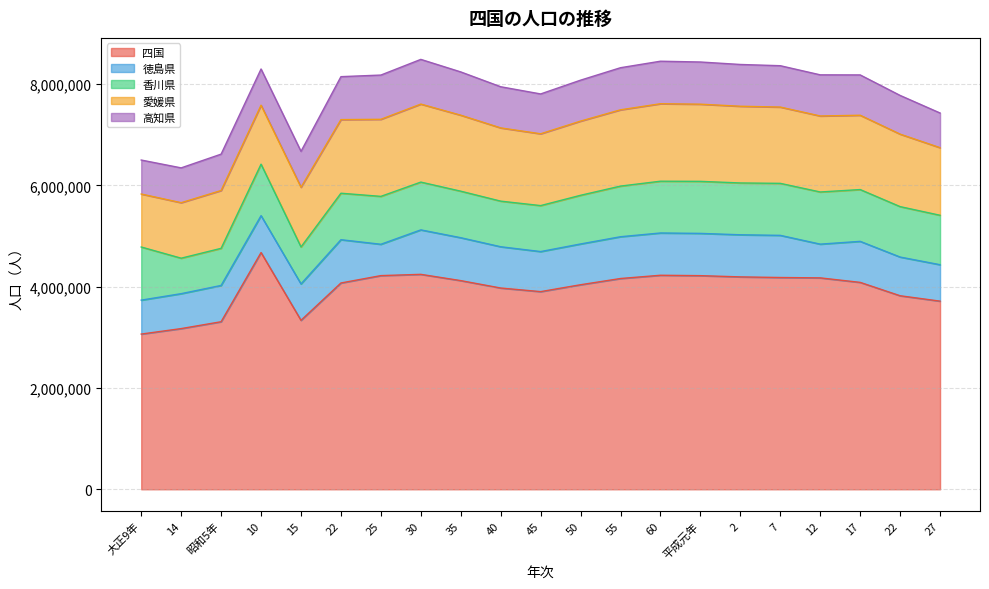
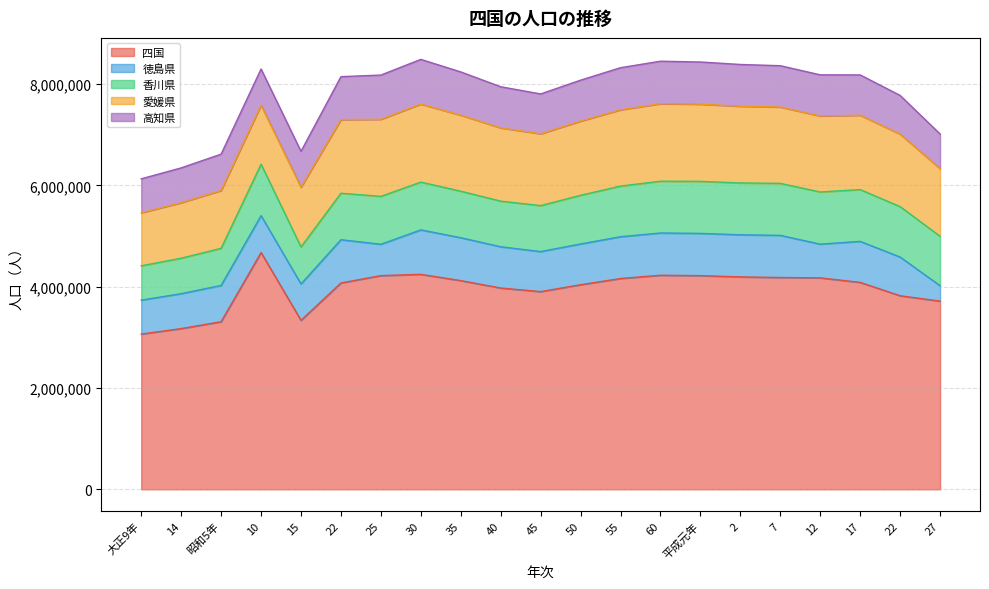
  {
    "四国": {
      "大正9年": "3,100,000",
      "14": "3,200,000",
      "昭和5年": "3,300,000",
      "10": "4,700,000",
      "15": "3,300,000",
      "25": "4,200,000",
      "30": "4,200,000",
      "35": "4,100,000",
      "40": "4,000,000",
      "45": "3,900,000",
      "50": "4,000,000",
      "55": "4,200,000",
      "60": "4,200,000",
      "平成元年": "4,200,000",
      "2": "4,200,000",
      "7": "4,200,000",
      "12": "4,200,000",
      "17": "4,100,000",
      "27": "3,700,000"
    },
    "徳島県": {
      "大正9年": "700,000",
      "14": "700,000",
      "昭和5年": "700,000",
      "10": "700,000",
      "15": "700,000",
      "25": "600,000",
      "30": "900,000",
      "35": "800,000",
      "40": "800,000",
      "45": "800,000",
      "50": "800,000",
      "55": "800,000",
      "60": "800,000",
      "平成元年": "800,000",
      "2": "800,000",
      "7": "800,000",
      "12": "700,000",
      "17": "800,000",
-     "27": "700,000"
+     "27": "300,000"
    },
    "香川県": {
-     "大正9年": "1,000,000",
+     "大正9年": "700,000",
      "14": "700,000",
      "昭和5年": "700,000",
      "10": "1,000,000",
      "15": "700,000",
      "25": "900,000",
      "30": "900,000",
      "35": "900,000",
      "40": "900,000",
      "45": "900,000",
      "50": "1,000,000",
      "55": "1,000,000",
      "60": "1,000,000",
      "平成元年": "1,000,000",
      "2": "1,000,000",
      "7": "1,000,000",
      "12": "1,000,000",
      "17": "1,000,000",
      "27": "1,000,000"
    },
    "愛媛県": {
      "大正9年": "1,000,000",
      "14": "1,100,000",
      "昭和5年": "1,100,000",
      "10": "1,200,000",
      "15": "1,200,000",
      "25": "1,500,000",
      "30": "1,500,000",
      "35": "1,500,000",
      "40": "1,400,000",
      "45": "1,400,000",
      "50": "1,500,000",
      "55": "1,500,000",
      "60": "1,500,000",
      "平成元年": "1,500,000",
      "2": "1,500,000",
      "7": "1,500,000",
      "12": "1,500,000",
      "17": "1,500,000",
      "27": "1,300,000"
    },
    "高知県": {
      "大正9年": "700,000",
      "14": "700,000",
      "昭和5年": "700,000",
      "10": "700,000",
      "15": "700,000",
      "25": "900,000",
      "30": "900,000",
      "35": "900,000",
      "40": "800,000",
      "45": "800,000",
      "50": "800,000",
      "55": "800,000",
      "60": "800,000",
      "平成元年": "800,000",
      "2": "800,000",
      "7": "800,000",
      "12": "800,000",
      "17": "800,000",
      "27": "700,000"
    }
  }
